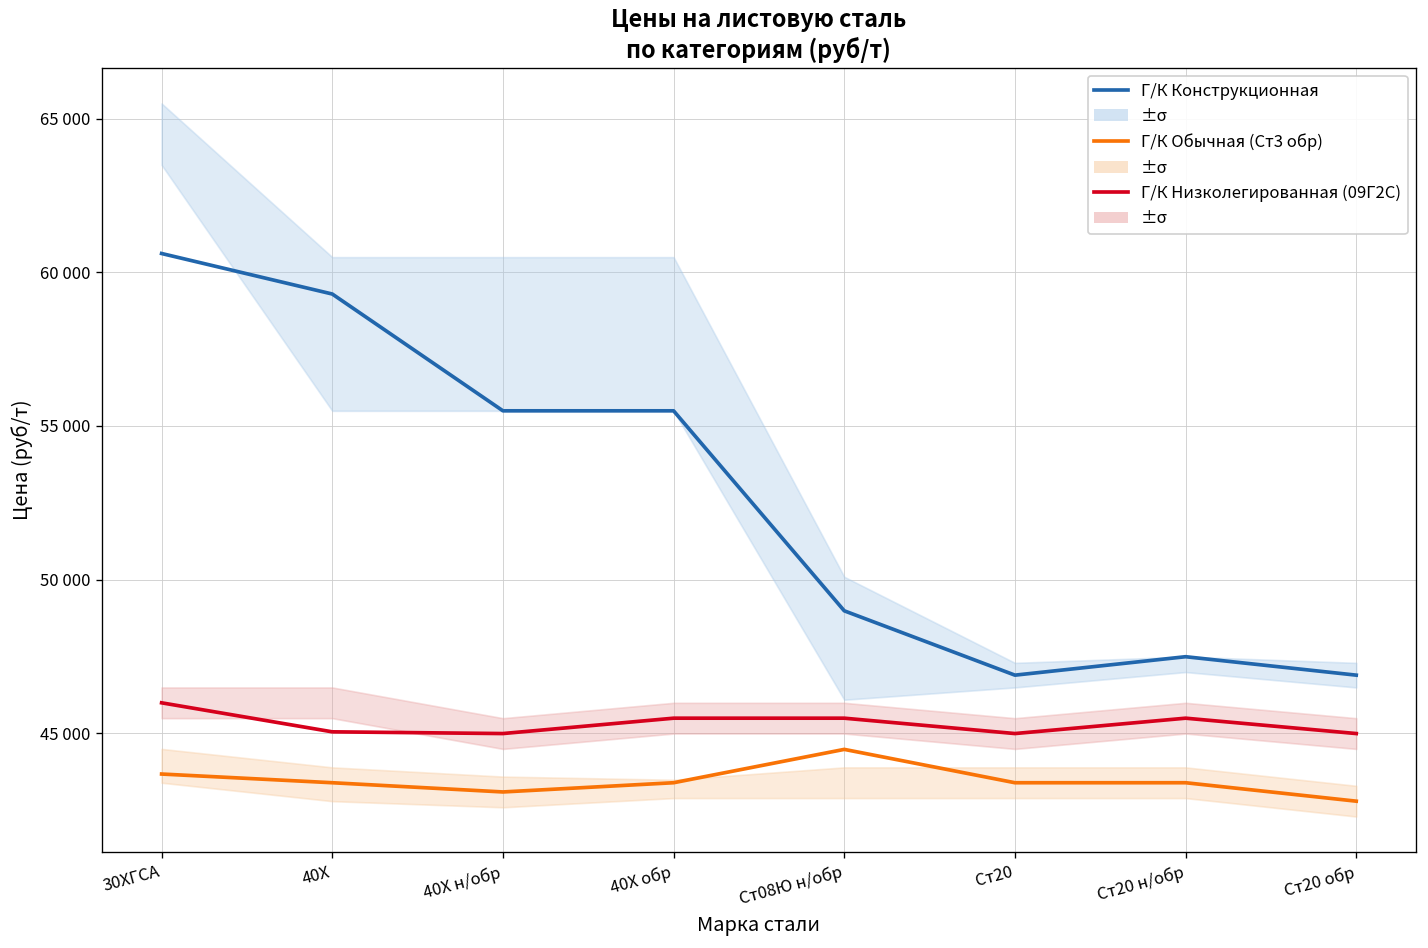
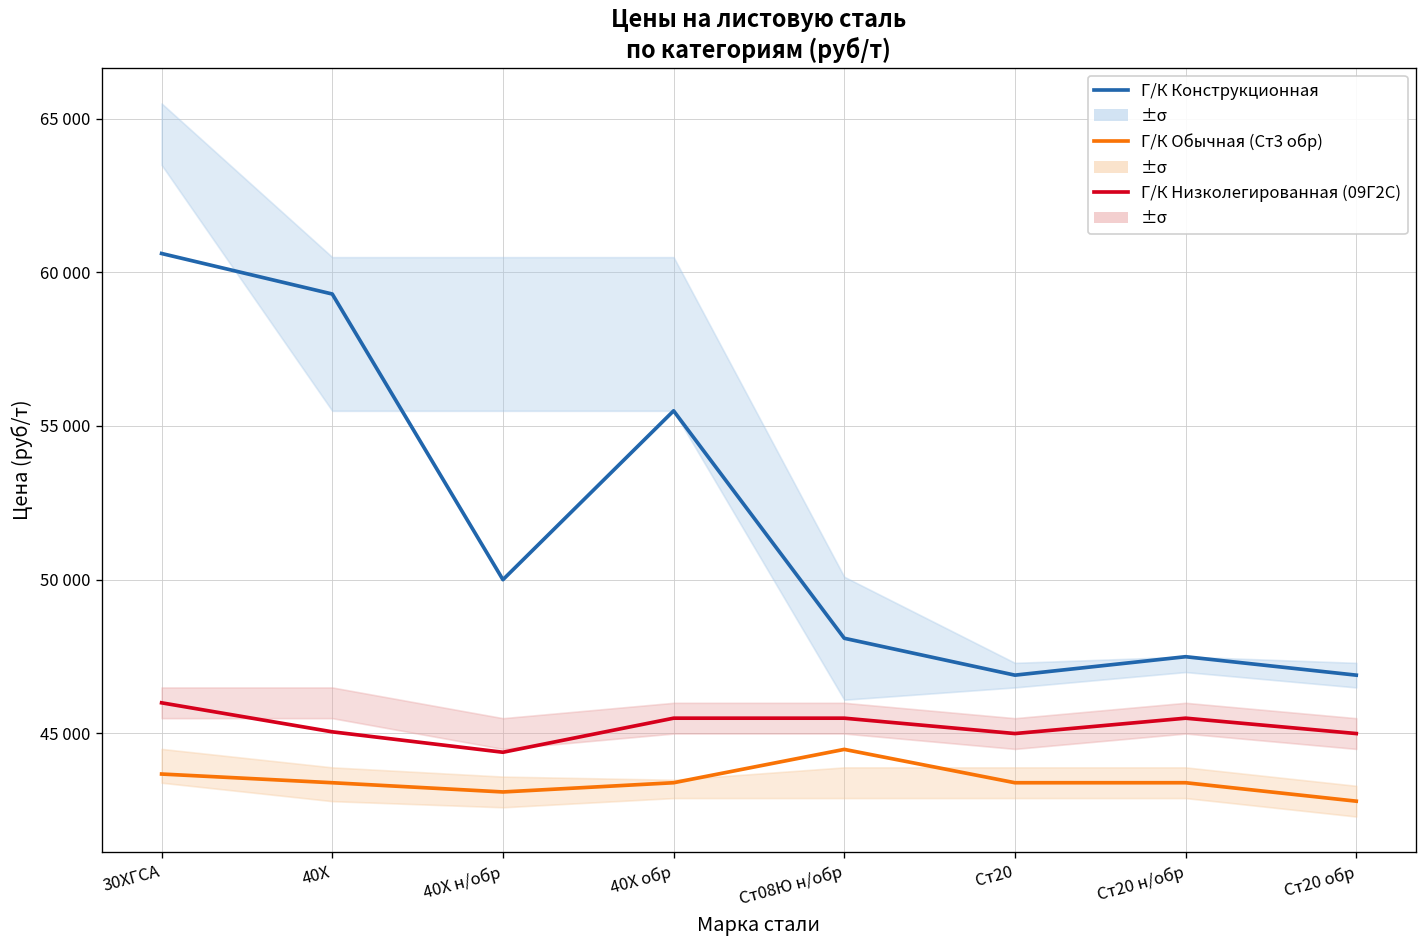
  {
    "Г/К Конструкционная": {
      "30ХГСА": 60600,
      "40Х": 59300,
-     "40Х н/обр": 55500,
+     "40Х н/обр": 50000,
      "40Х обр": 55500,
-     "Ст08Ю н/обр": 49000,
+     "Ст08Ю н/обр": 48100,
      "Ст20": 46900,
      "Ст20 обр": 46900
    },
    "Г/К Обычная (Ст3 обр)": {
      "30ХГСА": 43700,
      "40Х": 43400,
      "40Х н/обр": 43100,
      "Ст08Ю н/обр": 44500,
      "Ст20": 43400,
      "Ст20 н/обр": 43400,
      "Ст20 обр": 42800
    },
    "Г/К Низколегированная (09Г2С)": {
      "30ХГСА": 46000,
      "40Х": 45000,
-     "40Х н/обр": 45000,
+     "40Х н/обр": 44400,
      "40Х обр": 45500,
      "Ст08Ю н/обр": 45500,
      "Ст20": 45000,
      "Ст20 н/обр": 45500,
      "Ст20 обр": 45000
    }
  }
